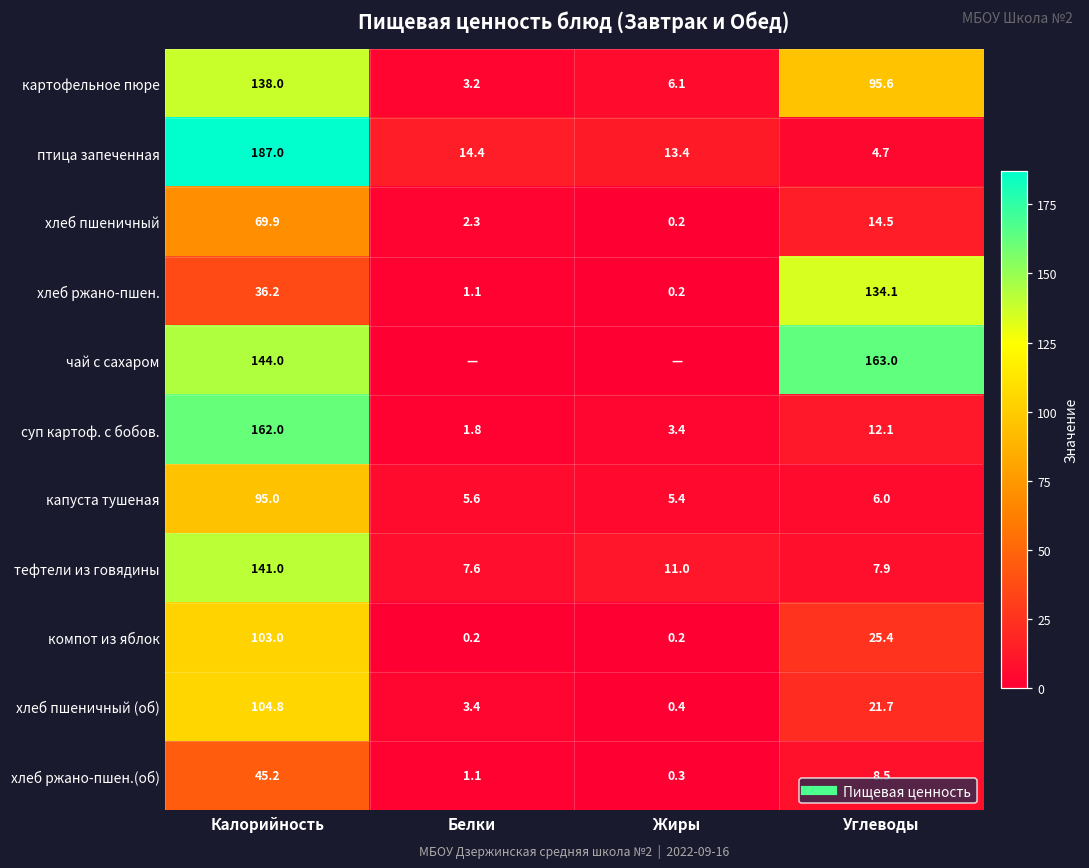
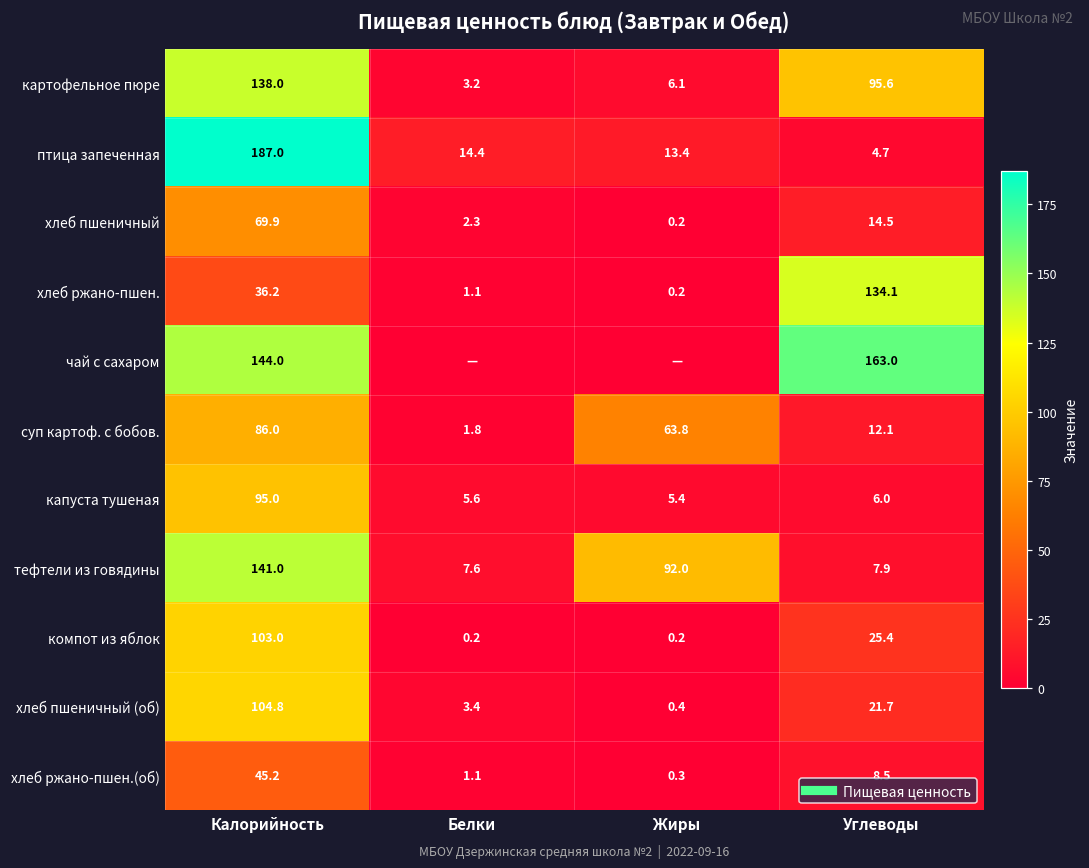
  {
    "картофельное пюре": {
      "Калорийность": 138.0,
      "Белки": 3.2,
      "Жиры": 6.1,
      "Углеводы": 95.6
    },
    "птица запеченная": {
      "Калорийность": 187.0,
      "Белки": 14.4,
      "Жиры": 13.4,
      "Углеводы": 4.7
    },
    "хлеб пшеничный": {
      "Калорийность": 69.9,
      "Белки": 2.3,
      "Жиры": 0.2,
      "Углеводы": 14.5
    },
    "хлеб ржано-пшен.": {
      "Калорийность": 36.2,
      "Белки": 1.1,
      "Жиры": 0.2,
      "Углеводы": 134.1
    },
    "чай с сахаром": {
      "Калорийность": 144.0,
      "Углеводы": 163.0
    },
    "суп картоф. с бобов.": {
-     "Калорийность": 162.0,
+     "Калорийность": 86.0,
      "Белки": 1.8,
-     "Жиры": 3.4,
+     "Жиры": 63.8,
      "Углеводы": 12.1
    },
    "капуста тушеная": {
      "Калорийность": 95.0,
      "Белки": 5.6,
      "Жиры": 5.4,
      "Углеводы": 6.0
    },
    "тефтели из говядины": {
      "Калорийность": 141.0,
      "Белки": 7.6,
-     "Жиры": 11.0,
+     "Жиры": 92.0,
      "Углеводы": 7.9
    },
    "компот из яблок": {
      "Калорийность": 103.0,
      "Белки": 0.2,
      "Жиры": 0.2,
      "Углеводы": 25.4
    },
    "хлеб пшеничный (об)": {
      "Калорийность": 104.8,
      "Белки": 3.4,
      "Жиры": 0.4,
      "Углеводы": 21.7
    },
    "хлеб ржано-пшен.(об)": {
      "Калорийность": 45.2,
      "Белки": 1.1,
      "Жиры": 0.3
    }
  }
